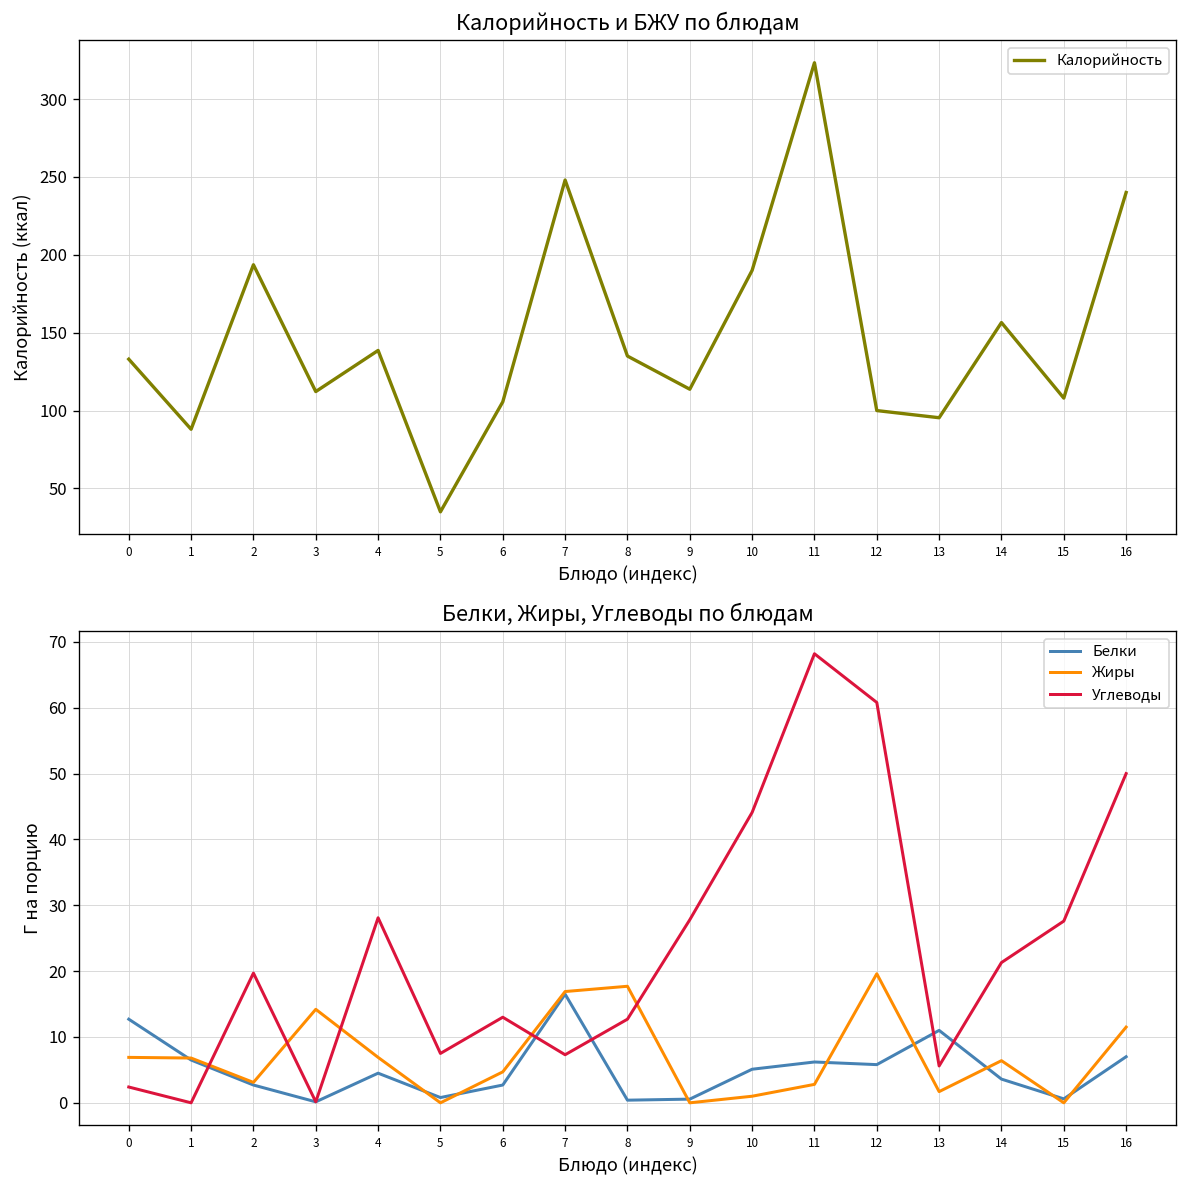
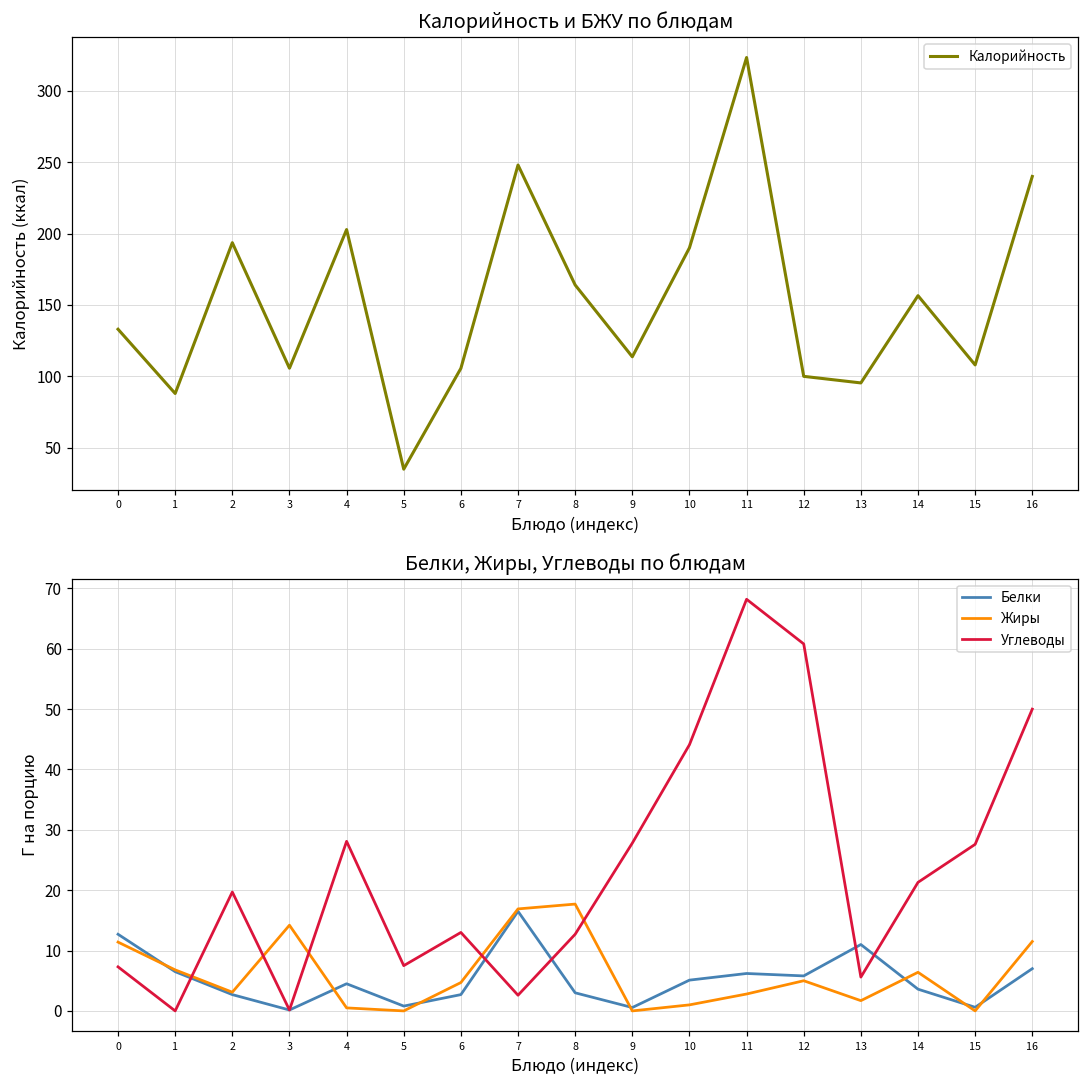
  {
    "Калорийность и БЖУ по блюдам": {
      "0": 133,
      "1": 88,
      "2": 194,
-     "3": 112,
-     "4": 139,
+     "3": 106,
+     "4": 203,
      "5": 35,
      "6": 106,
      "7": 248,
-     "8": 135,
+     "8": 164,
      "9": 114,
      "10": 190,
      "11": 323,
      "12": 100,
      "13": 95,
      "14": 157,
      "15": 108,
      "16": 240
    },
    "Белки, Жиры, Углеводы по блюдам": {
      "Белки": {
        "0": 13,
        "4": 5,
        "5": 1,
        "6": 3,
-       "8": 0,
+       "8": 3,
        "9": 1,
        "10": 5,
        "11": 6,
        "12": 6,
        "13": 11,
        "14": 4,
        "15": 1,
        "16": 7
      },
      "Жиры": {
-       "0": 7,
+       "0": 11,
        "3": 14,
-       "4": 7,
+       "4": 1,
        "5": 0,
        "6": 5,
        "8": 18,
        "9": 0,
        "10": 1,
        "11": 3,
-       "12": 20,
+       "12": 5,
        "13": 2,
        "14": 6,
        "15": 0,
        "16": 12
      },
      "Углеводы": {
-       "0": 2,
+       "0": 7,
        "1": 0,
        "2": 20,
        "4": 28,
        "5": 8,
        "6": 13,
-       "7": 7,
+       "7": 3,
        "8": 13,
        "9": 28,
        "10": 44,
        "11": 68,
        "12": 61,
        "13": 6,
        "14": 21,
        "15": 28,
        "16": 50
      }
    }
  }
